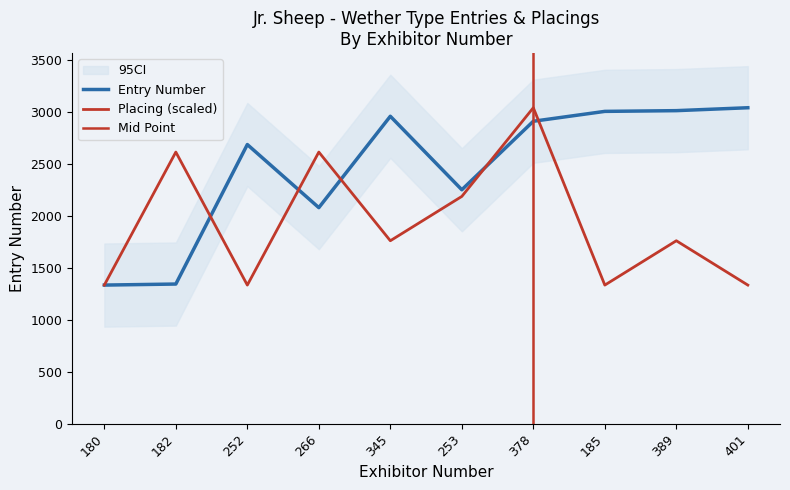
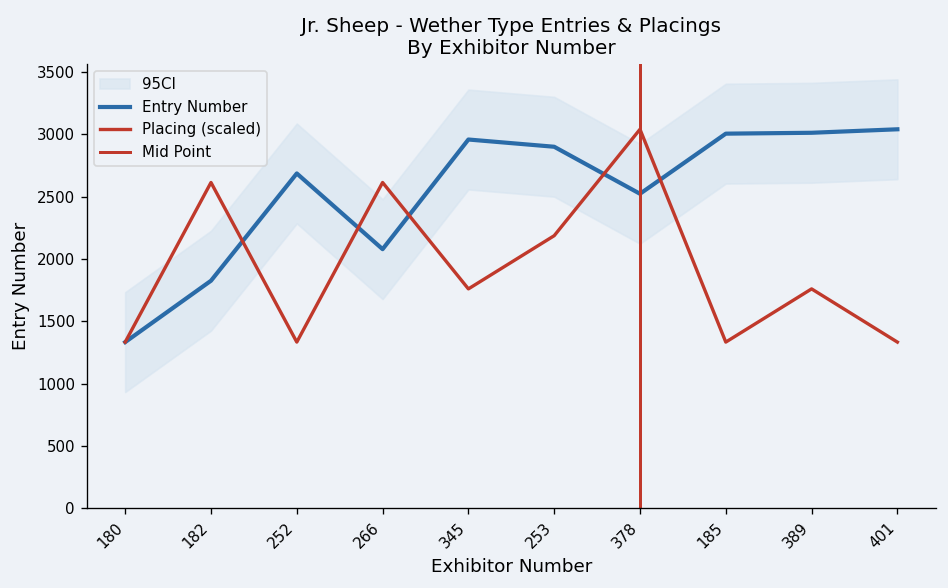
  {
    "Entry Number": {
-     "182": 1340,
+     "182": 1830,
      "252": 2690,
      "266": 2080,
      "345": 2960,
-     "253": 2250,
-     "378": 2910,
+     "253": 2900,
+     "378": 2520,
      "185": 3000,
      "389": 3010,
      "401": 3040
    },
    "Placing (scaled)": {
      "182": 2610,
      "252": 1330,
      "266": 2610,
      "345": 1760,
      "253": 2190,
      "378": 3040,
      "185": 1330,
      "389": 1760,
      "401": 1330
    }
  }
